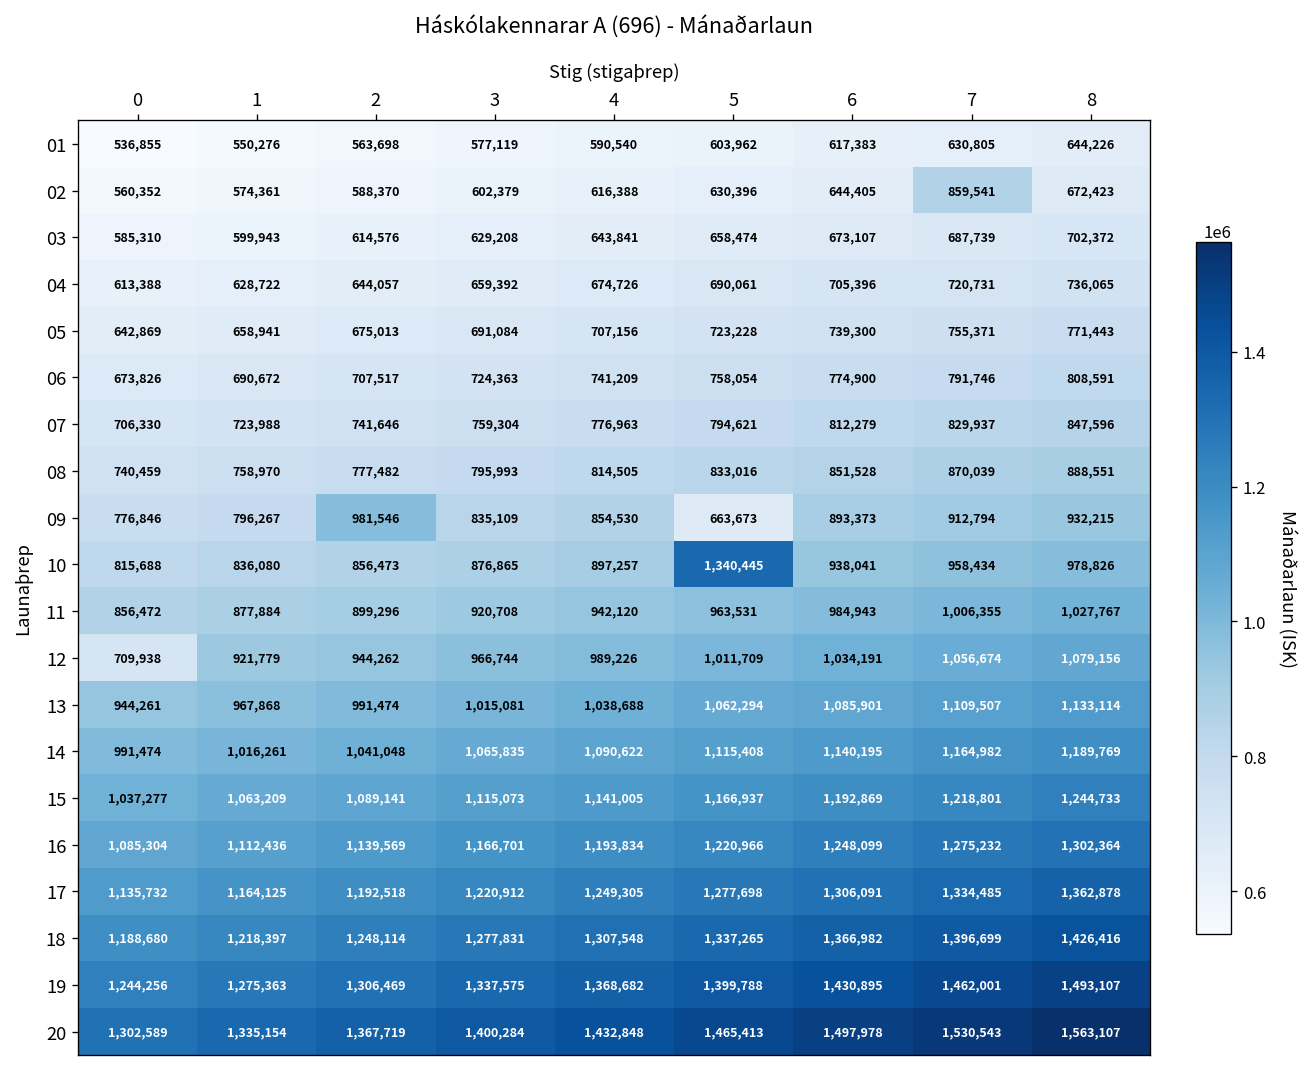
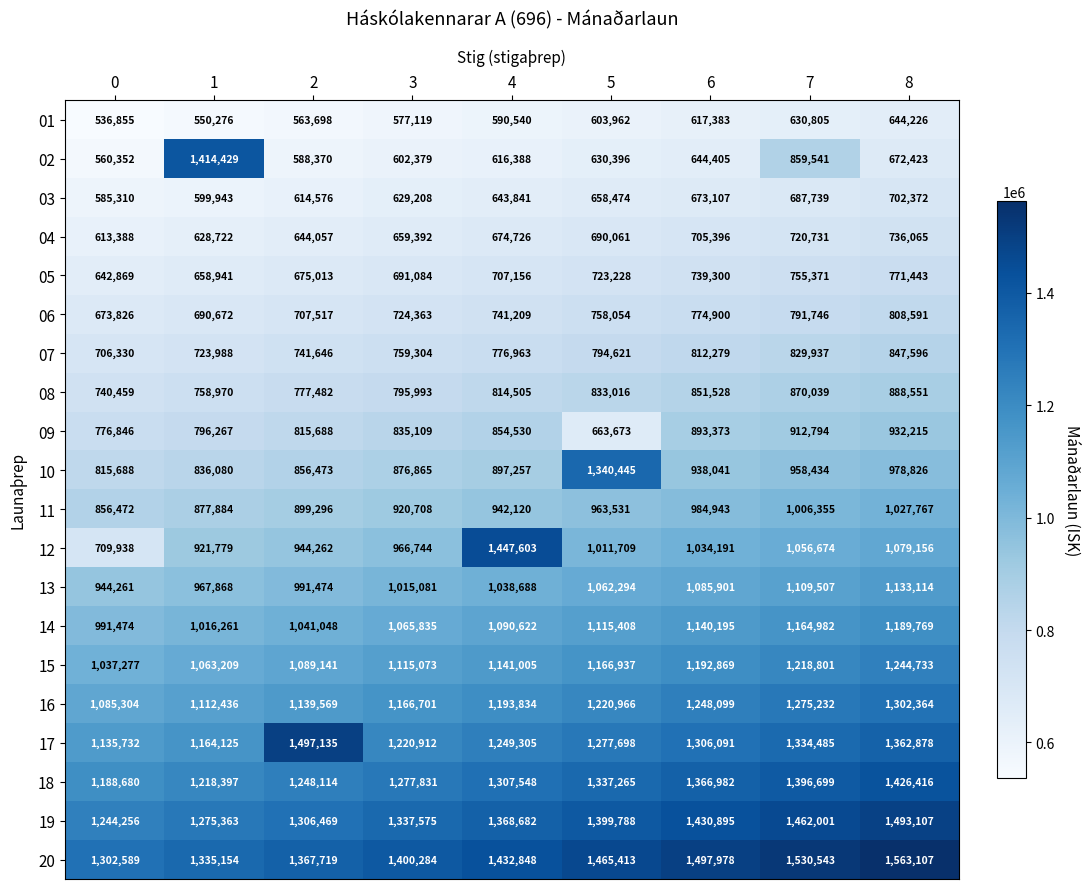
  {
    "01": {
      "0": "536,855",
      "1": "550,276",
      "2": "563,698",
      "3": "577,119",
      "4": "590,540",
      "5": "603,962",
      "6": "617,383",
      "7": "630,805",
      "8": "644,226"
    },
    "02": {
      "0": "560,352",
-     "1": "574,361",
+     "1": "1,414,429",
      "2": "588,370",
      "3": "602,379",
      "4": "616,388",
      "5": "630,396",
      "6": "644,405",
      "7": "859,541",
      "8": "672,423"
    },
    "03": {
      "0": "585,310",
      "1": "599,943",
      "2": "614,576",
      "3": "629,208",
      "4": "643,841",
      "5": "658,474",
      "6": "673,107",
      "7": "687,739",
      "8": "702,372"
    },
    "04": {
      "0": "613,388",
      "1": "628,722",
      "2": "644,057",
      "3": "659,392",
      "4": "674,726",
      "5": "690,061",
      "6": "705,396",
      "7": "720,731",
      "8": "736,065"
    },
    "05": {
      "0": "642,869",
      "1": "658,941",
      "2": "675,013",
      "3": "691,084",
      "4": "707,156",
      "5": "723,228",
      "6": "739,300",
      "7": "755,371",
      "8": "771,443"
    },
    "06": {
      "0": "673,826",
      "1": "690,672",
      "2": "707,517",
      "3": "724,363",
      "4": "741,209",
      "5": "758,054",
      "6": "774,900",
      "7": "791,746",
      "8": "808,591"
    },
    "07": {
      "0": "706,330",
      "1": "723,988",
      "2": "741,646",
      "3": "759,304",
      "4": "776,963",
      "5": "794,621",
      "6": "812,279",
      "7": "829,937",
      "8": "847,596"
    },
    "08": {
      "0": "740,459",
      "1": "758,970",
      "2": "777,482",
      "3": "795,993",
      "4": "814,505",
      "5": "833,016",
      "6": "851,528",
      "7": "870,039",
      "8": "888,551"
    },
    "09": {
      "0": "776,846",
      "1": "796,267",
-     "2": "981,546",
+     "2": "815,688",
      "3": "835,109",
      "4": "854,530",
      "5": "663,673",
      "6": "893,373",
      "7": "912,794",
      "8": "932,215"
    },
    "10": {
      "0": "815,688",
      "1": "836,080",
      "2": "856,473",
      "3": "876,865",
      "4": "897,257",
      "5": "1,340,445",
      "6": "938,041",
      "7": "958,434",
      "8": "978,826"
    },
    "11": {
      "0": "856,472",
      "1": "877,884",
      "2": "899,296",
      "3": "920,708",
      "4": "942,120",
      "5": "963,531",
      "6": "984,943",
      "7": "1,006,355",
      "8": "1,027,767"
    },
    "12": {
      "0": "709,938",
      "1": "921,779",
      "2": "944,262",
      "3": "966,744",
-     "4": "989,226",
+     "4": "1,447,603",
      "5": "1,011,709",
      "6": "1,034,191",
      "7": "1,056,674",
      "8": "1,079,156"
    },
    "13": {
      "0": "944,261",
      "1": "967,868",
      "2": "991,474",
      "3": "1,015,081",
      "4": "1,038,688",
      "5": "1,062,294",
      "6": "1,085,901",
      "7": "1,109,507",
      "8": "1,133,114"
    },
    "14": {
      "0": "991,474",
      "1": "1,016,261",
      "2": "1,041,048",
      "3": "1,065,835",
      "4": "1,090,622",
      "5": "1,115,408",
      "6": "1,140,195",
      "7": "1,164,982",
      "8": "1,189,769"
    },
    "15": {
      "0": "1,037,277",
      "1": "1,063,209",
      "2": "1,089,141",
      "3": "1,115,073",
      "4": "1,141,005",
      "5": "1,166,937",
      "6": "1,192,869",
      "7": "1,218,801",
      "8": "1,244,733"
    },
    "16": {
      "0": "1,085,304",
      "1": "1,112,436",
      "2": "1,139,569",
      "3": "1,166,701",
      "4": "1,193,834",
      "5": "1,220,966",
      "6": "1,248,099",
      "7": "1,275,232",
      "8": "1,302,364"
    },
    "17": {
      "0": "1,135,732",
      "1": "1,164,125",
-     "2": "1,192,518",
+     "2": "1,497,135",
      "3": "1,220,912",
      "4": "1,249,305",
      "5": "1,277,698",
      "6": "1,306,091",
      "7": "1,334,485",
      "8": "1,362,878"
    },
    "18": {
      "0": "1,188,680",
      "1": "1,218,397",
      "2": "1,248,114",
      "3": "1,277,831",
      "4": "1,307,548",
      "5": "1,337,265",
      "6": "1,366,982",
      "7": "1,396,699",
      "8": "1,426,416"
    },
    "19": {
      "0": "1,244,256",
      "1": "1,275,363",
      "2": "1,306,469",
      "3": "1,337,575",
      "4": "1,368,682",
      "5": "1,399,788",
      "6": "1,430,895",
      "7": "1,462,001",
      "8": "1,493,107"
    },
    "20": {
      "0": "1,302,589",
      "1": "1,335,154",
      "2": "1,367,719",
      "3": "1,400,284",
      "4": "1,432,848",
      "5": "1,465,413",
      "6": "1,497,978",
      "7": "1,530,543",
      "8": "1,563,107"
    }
  }
